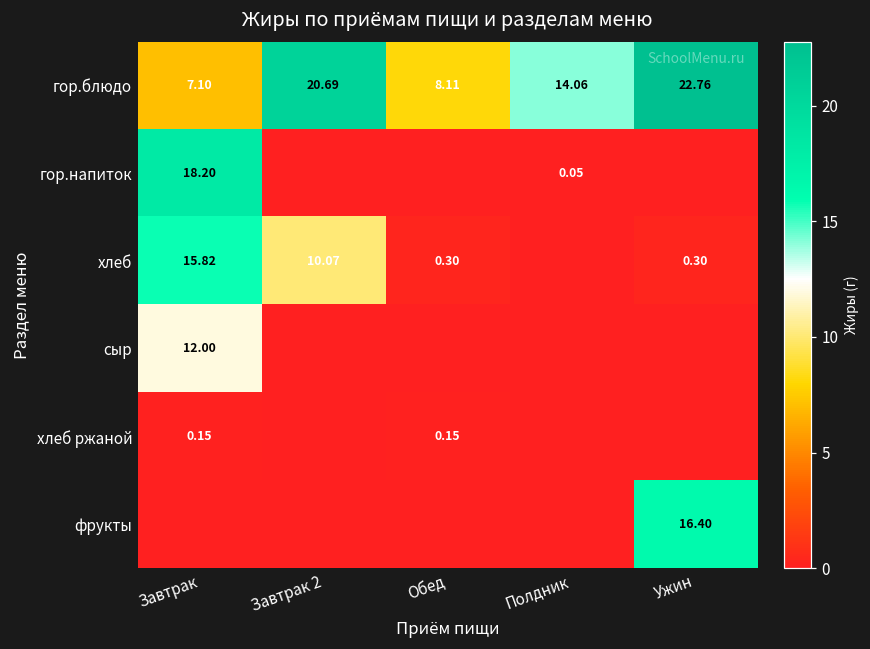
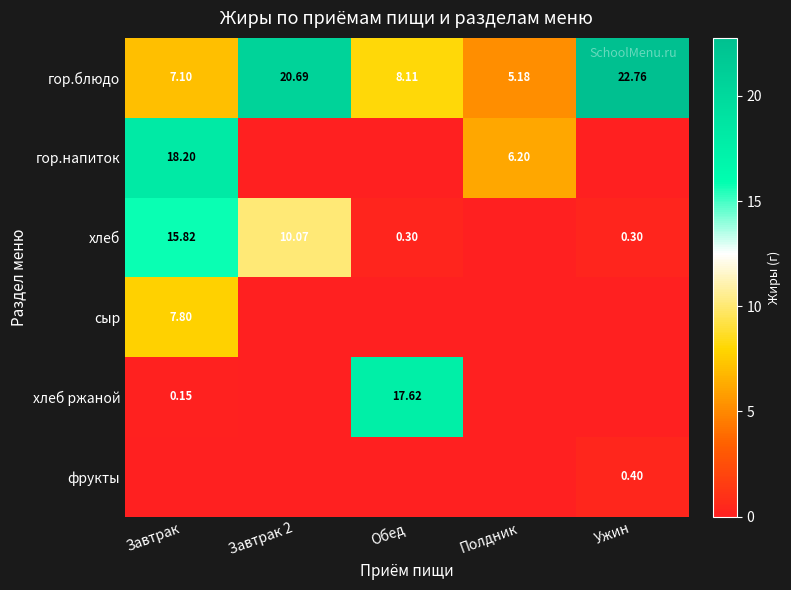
  {
    "гор.блюдо": {
      "Завтрак": 7.10,
      "Завтрак 2": 20.69,
      "Обед": 8.11,
-     "Полдник": 14.06
+     "Полдник": 5.18
    },
    "гор.напиток": {
      "Завтрак": 18.20,
-     "Полдник": 0.05
+     "Полдник": 6.20
    },
    "хлеб": {
      "Завтрак": 15.82,
      "Завтрак 2": 10.07,
      "Обед": 0.30,
      "Ужин": 0.30
    },
    "сыр": {
-     "Завтрак": 12.00
+     "Завтрак": 7.80
    },
    "хлеб ржаной": {
      "Завтрак": 0.15,
-     "Обед": 0.15
+     "Обед": 17.62
    },
    "фрукты": {
-     "Ужин": 16.40
+     "Ужин": 0.40
    }
  }
